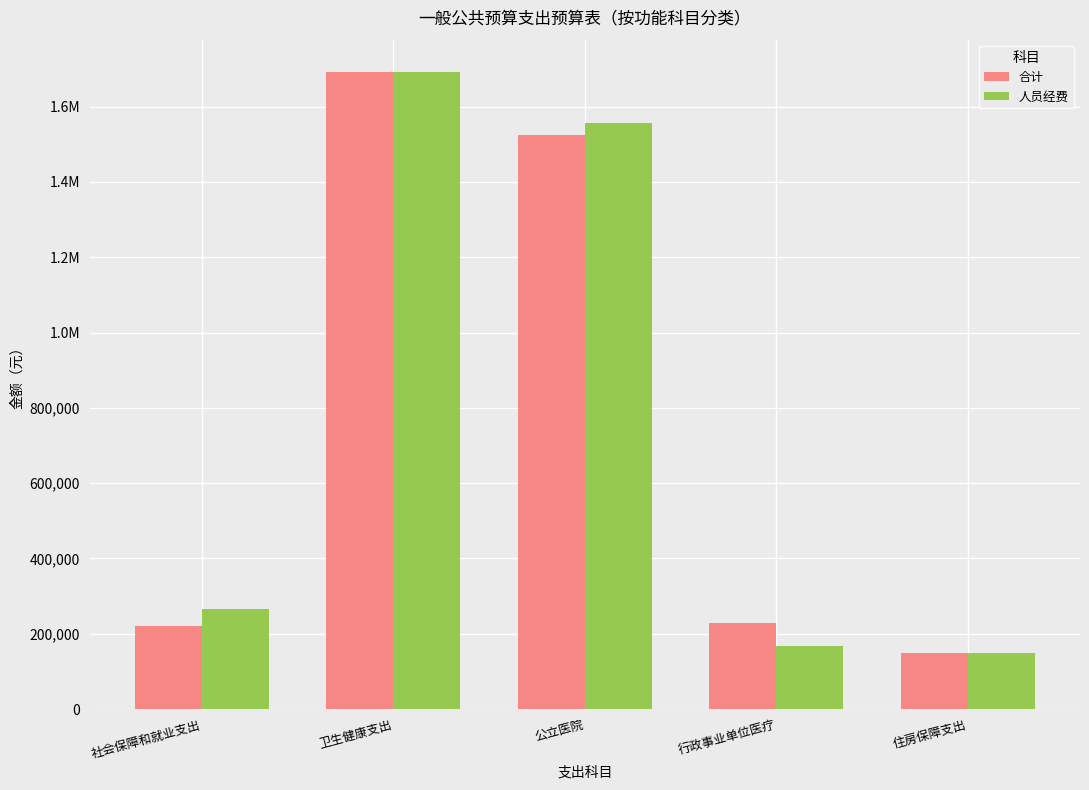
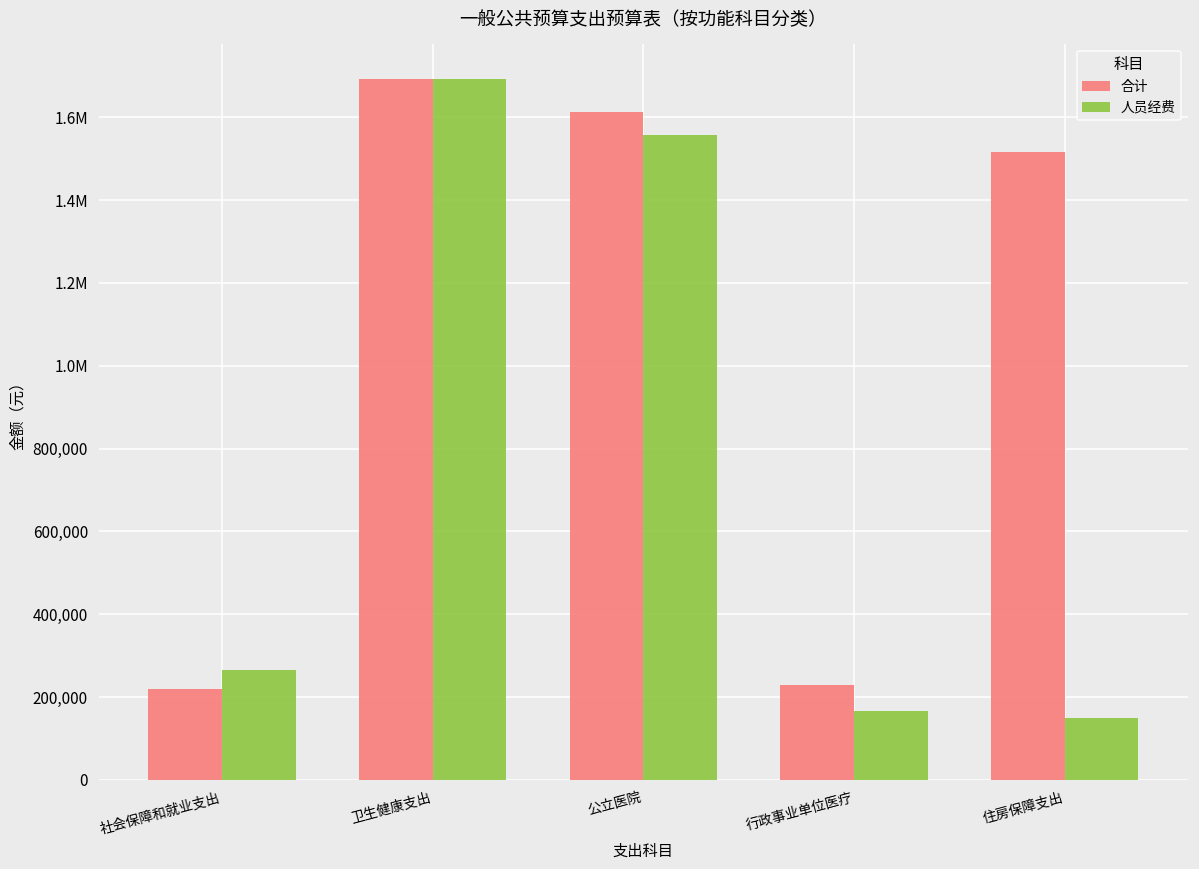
  {
    "合计": {
      "社会保障和就业支出": "220,000",
      "卫生健康支出": "1,690,000",
-     "公立医院": "1,530,000",
+     "公立医院": "1,610,000",
      "行政事业单位医疗": "230,000",
-     "住房保障支出": "150,000"
+     "住房保障支出": "1,520,000"
    },
    "人员经费": {
      "社会保障和就业支出": "270,000",
      "卫生健康支出": "1,690,000",
      "公立医院": "1,560,000",
      "行政事业单位医疗": "170,000",
      "住房保障支出": "150,000"
    }
  }
